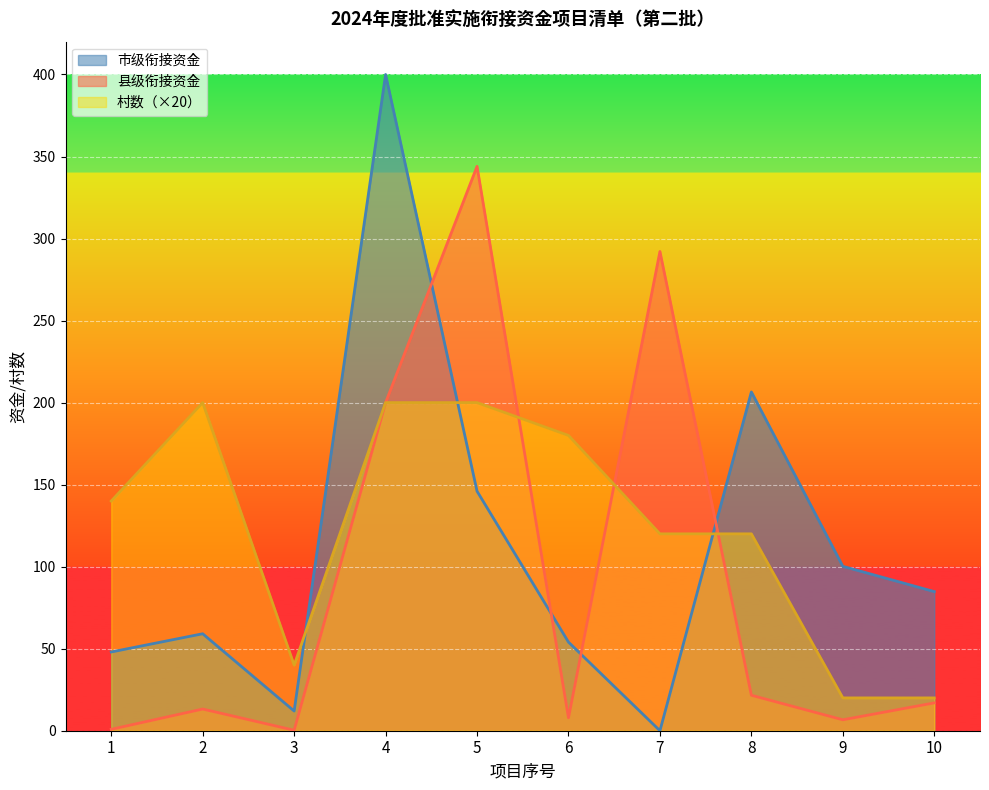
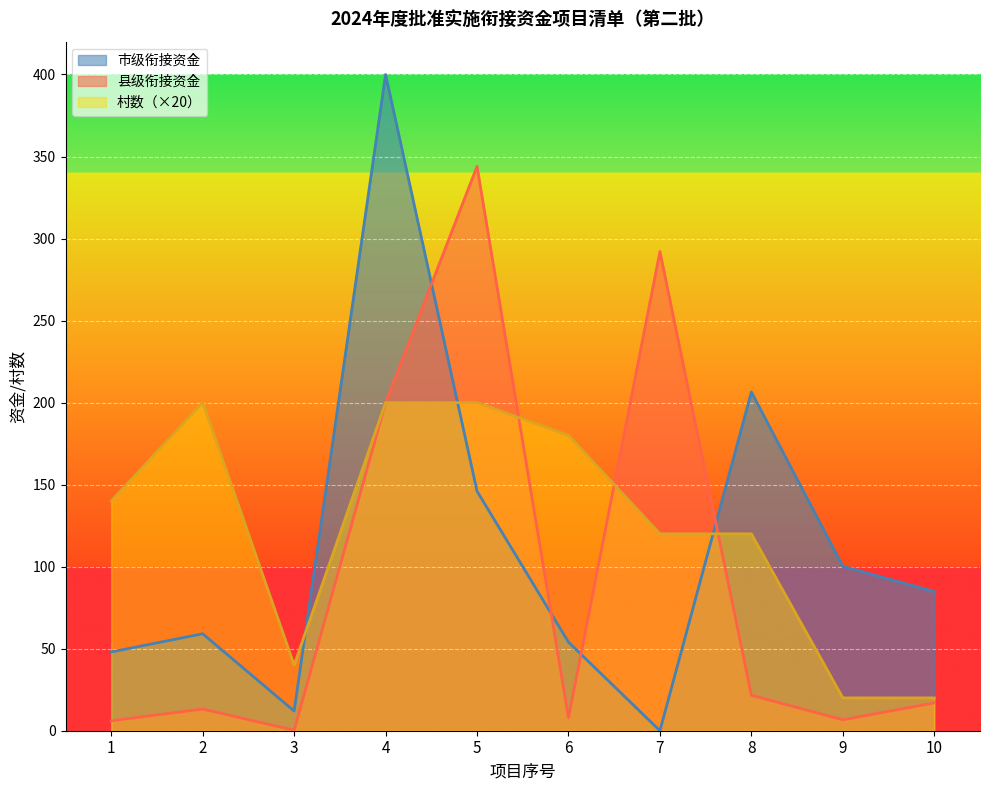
  {
    "市级衔接资金": {
      "1": 48,
      "2": 59,
      "3": 12,
      "4": 400,
      "5": 146,
      "6": 54,
      "7": 0,
      "8": 207,
      "9": 100,
      "10": 85
    },
    "县级衔接资金": {
-     "1": 1,
+     "1": 6,
      "2": 13,
      "3": 0,
      "5": 344,
      "6": 8,
      "7": 292,
      "8": 22,
      "9": 7,
      "10": 17
    },
    "村数（×20）": {
      "1": 140,
      "2": 200,
      "3": 40,
      "5": 200,
      "6": 180,
      "7": 120,
      "8": 120,
      "9": 20,
      "10": 20
    }
  }
